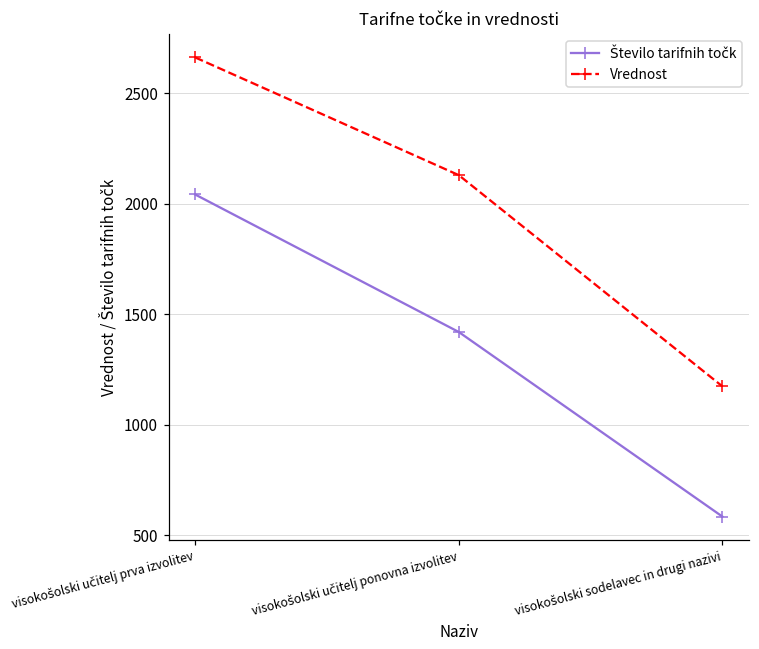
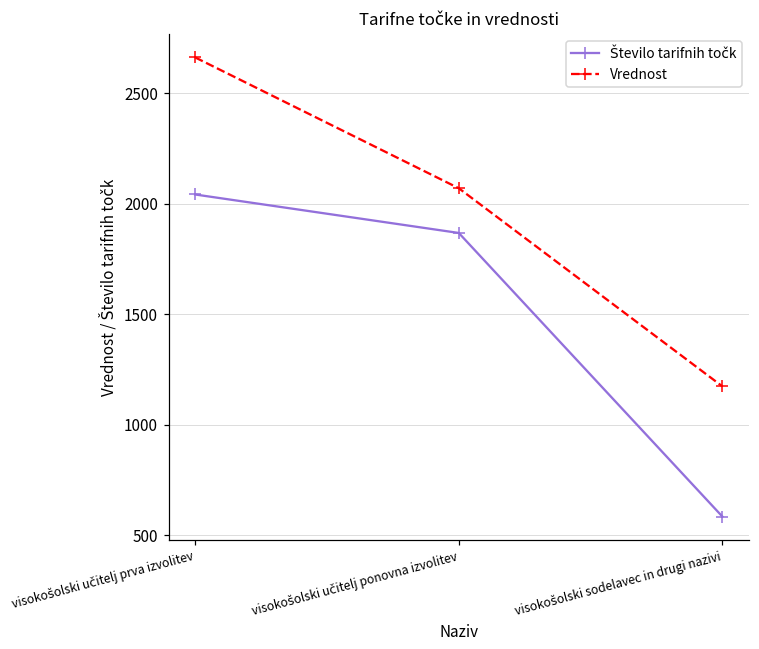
  {
    "Število tarifnih točk": {
      "visokošolski učitelj prva izvolitev": 2040,
-     "visokošolski učitelj ponovna izvolitev": 1420,
+     "visokošolski učitelj ponovna izvolitev": 1870,
      "visokošolski sodelavec in drugi nazivi": 580
    },
    "Vrednost": {
      "visokošolski učitelj prva izvolitev": 2660,
-     "visokošolski učitelj ponovna izvolitev": 2130,
+     "visokošolski učitelj ponovna izvolitev": 2070,
      "visokošolski sodelavec in drugi nazivi": 1170
    }
  }
